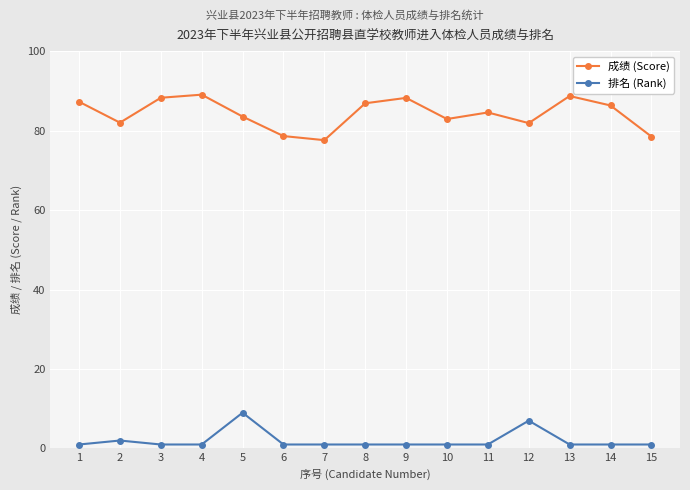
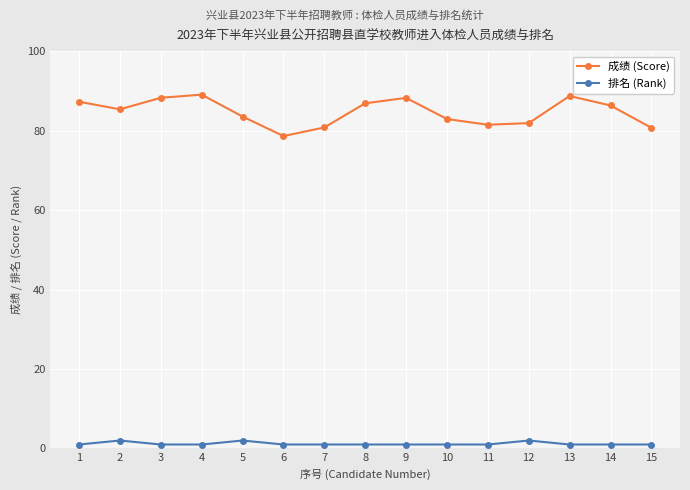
  {
    "成绩 (Score)": {
      "1": 87,
-     "2": 82,
+     "2": 85,
      "3": 88,
      "4": 89,
      "5": 84,
      "6": 79,
-     "7": 78,
+     "7": 81,
      "8": 87,
      "9": 88,
      "10": 83,
-     "11": 85,
+     "11": 81,
      "12": 82,
      "13": 89,
      "14": 86,
-     "15": 79
+     "15": 81
    },
    "排名 (Rank)": {
      "1": 1,
      "2": 2,
      "3": 1,
      "4": 1,
-     "5": 9,
+     "5": 2,
      "6": 1,
      "7": 1,
      "8": 1,
      "9": 1,
      "10": 1,
      "11": 1,
-     "12": 7,
+     "12": 2,
      "13": 1,
      "14": 1,
      "15": 1
    }
  }
